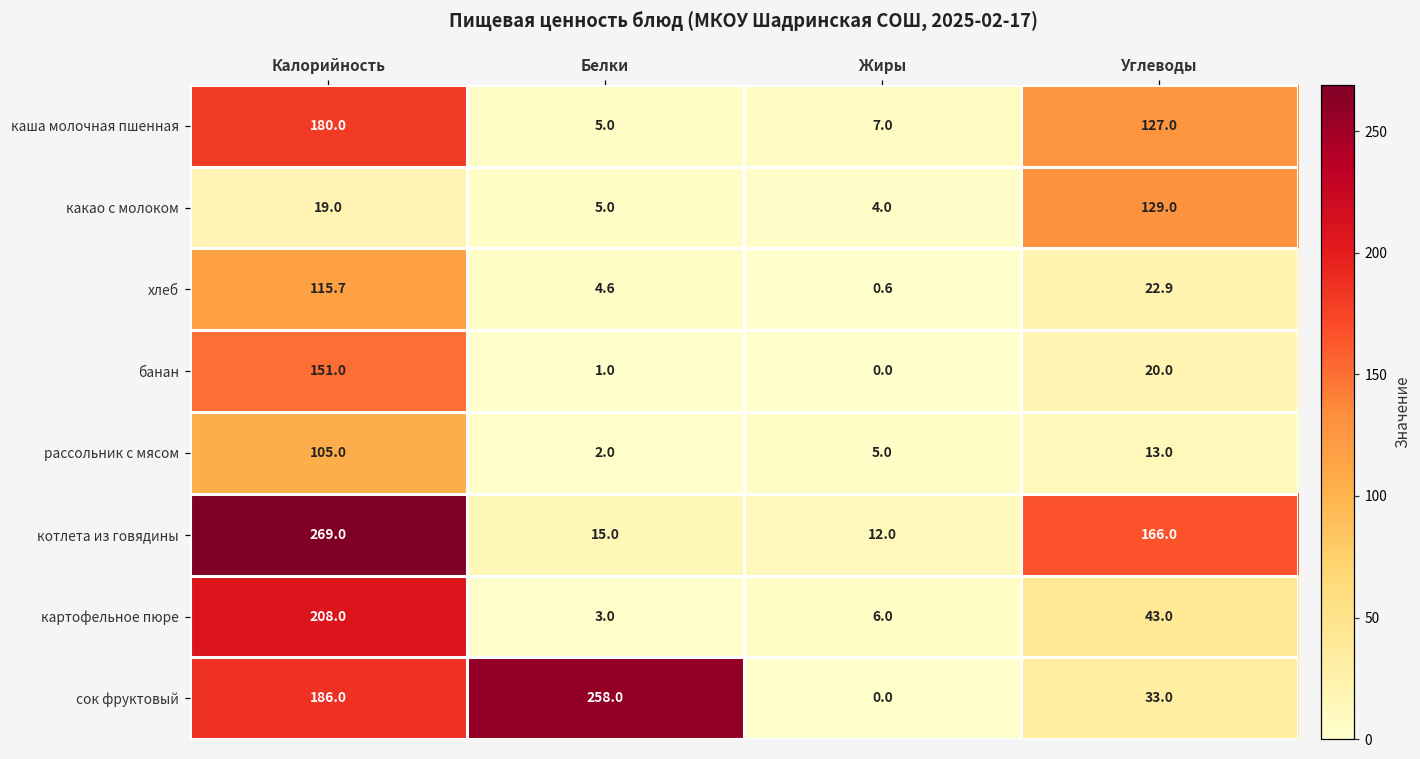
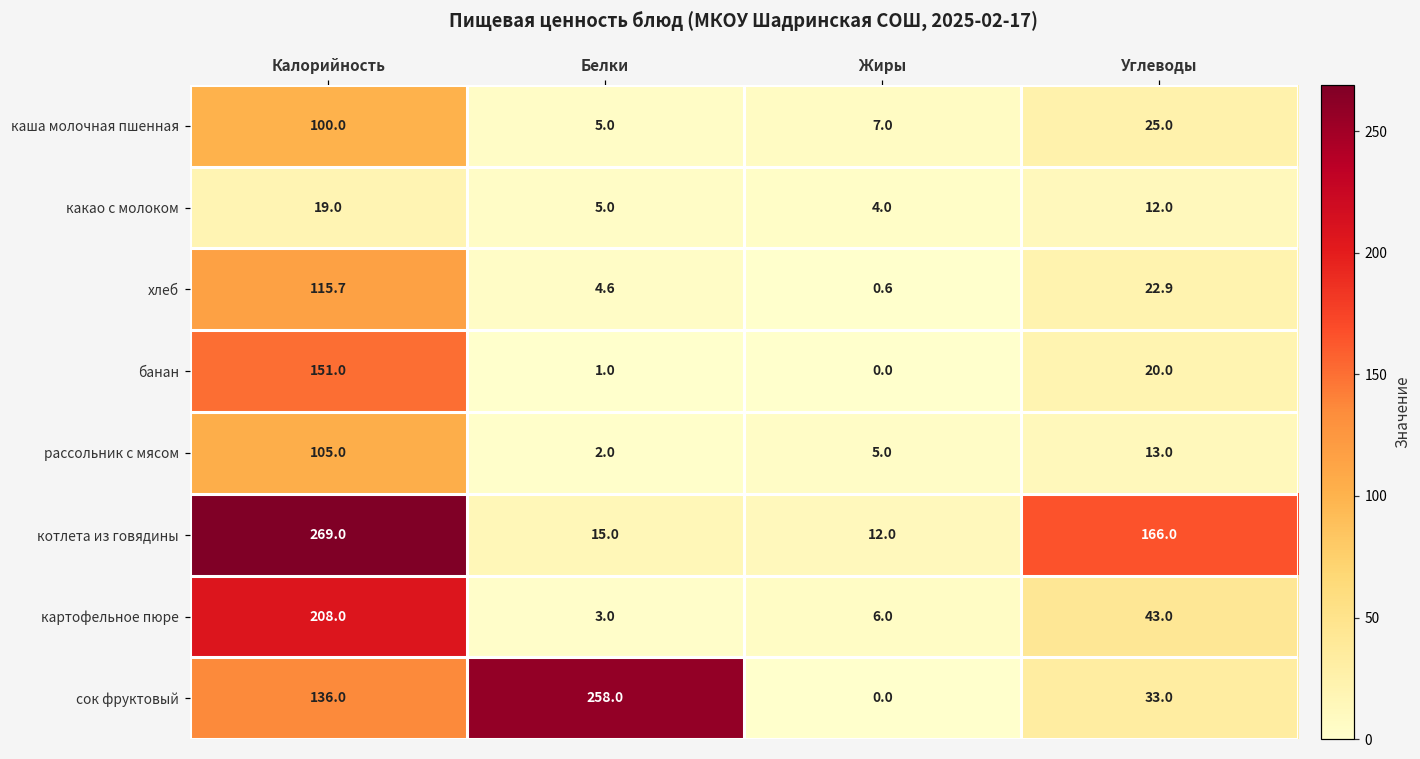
  {
    "каша молочная пшенная": {
-     "Калорийность": 180.0,
+     "Калорийность": 100.0,
      "Белки": 5.0,
      "Жиры": 7.0,
-     "Углеводы": 127.0
+     "Углеводы": 25.0
    },
    "какао с молоком": {
      "Калорийность": 19.0,
      "Белки": 5.0,
      "Жиры": 4.0,
-     "Углеводы": 129.0
+     "Углеводы": 12.0
    },
    "хлеб": {
      "Калорийность": 115.7,
      "Белки": 4.6,
      "Жиры": 0.6,
      "Углеводы": 22.9
    },
    "банан": {
      "Калорийность": 151.0,
      "Белки": 1.0,
      "Жиры": 0.0,
      "Углеводы": 20.0
    },
    "рассольник с мясом": {
      "Калорийность": 105.0,
      "Белки": 2.0,
      "Жиры": 5.0,
      "Углеводы": 13.0
    },
    "котлета из говядины": {
      "Калорийность": 269.0,
      "Белки": 15.0,
      "Жиры": 12.0,
      "Углеводы": 166.0
    },
    "картофельное пюре": {
      "Калорийность": 208.0,
      "Белки": 3.0,
      "Жиры": 6.0,
      "Углеводы": 43.0
    },
    "сок фруктовый": {
-     "Калорийность": 186.0,
+     "Калорийность": 136.0,
      "Белки": 258.0,
      "Жиры": 0.0,
      "Углеводы": 33.0
    }
  }
